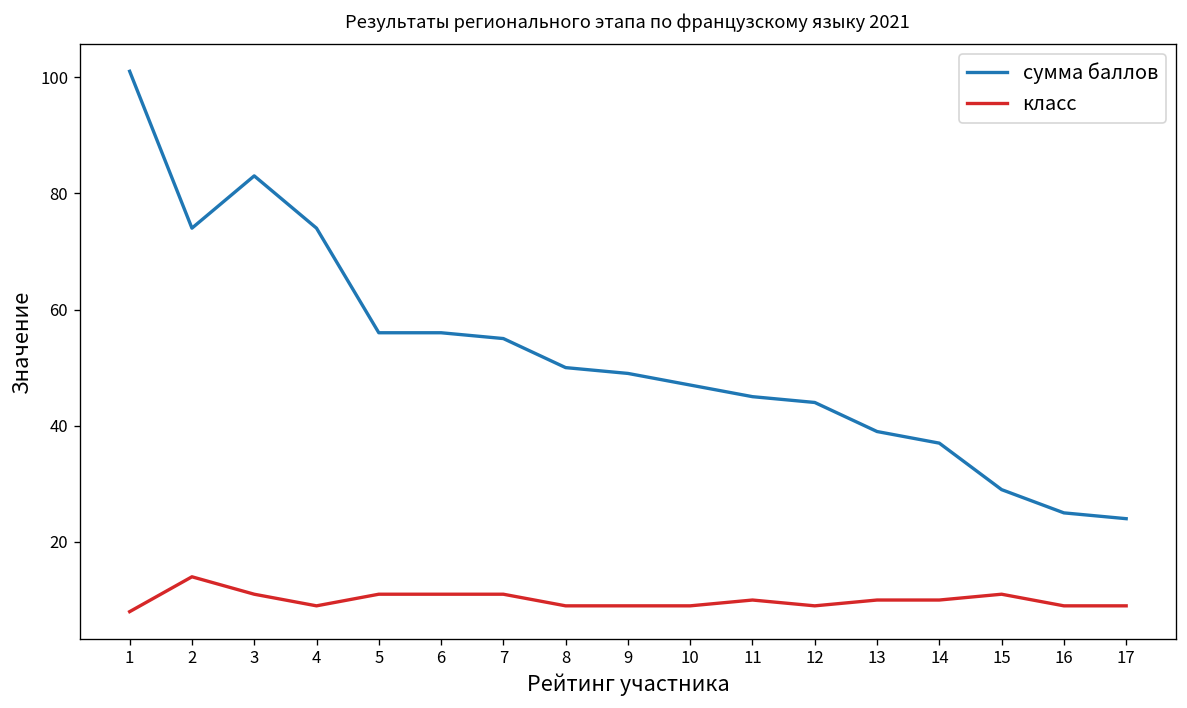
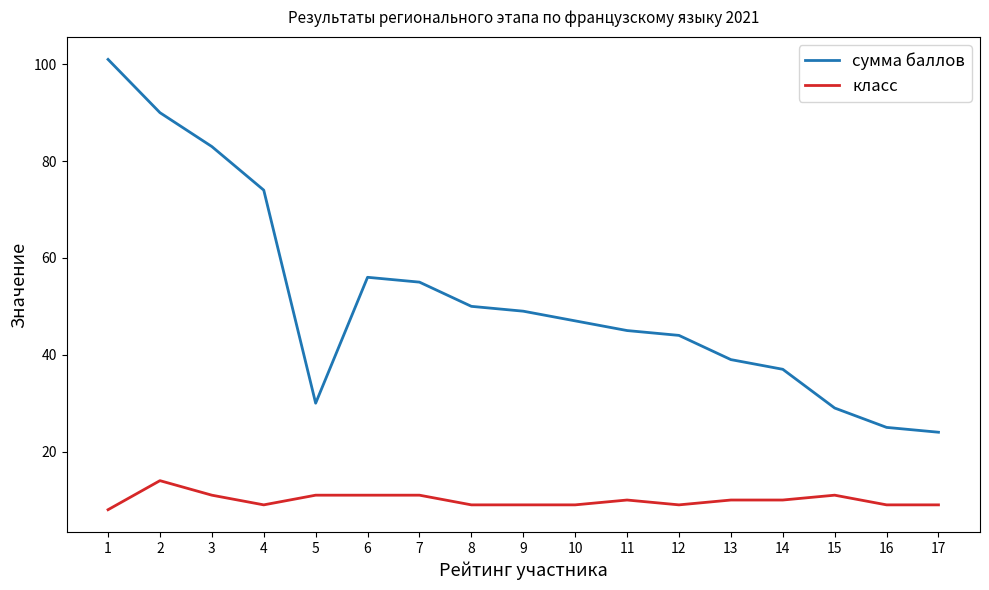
  {
    "сумма баллов": {
      "1": 101,
-     "2": 74,
+     "2": 90,
      "3": 83,
      "4": 74,
-     "5": 56,
+     "5": 30,
      "6": 56,
      "7": 55,
      "8": 50,
      "9": 49,
      "10": 47,
      "11": 45,
      "12": 44,
      "13": 39,
      "14": 37,
      "15": 29,
      "16": 25,
      "17": 24
    },
    "класс": {
      "1": 8,
      "2": 14,
      "3": 11,
      "4": 9,
      "5": 11,
      "6": 11,
      "7": 11,
      "8": 9,
      "9": 9,
      "10": 9,
      "11": 10,
      "12": 9,
      "13": 10,
      "14": 10,
      "15": 11,
      "16": 9,
      "17": 9
    }
  }
